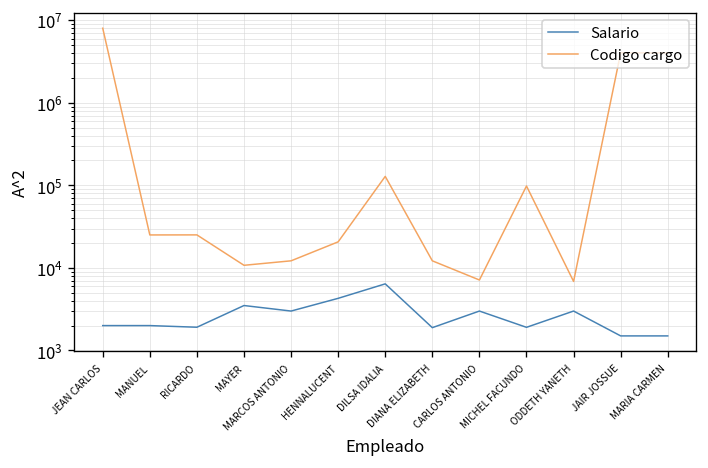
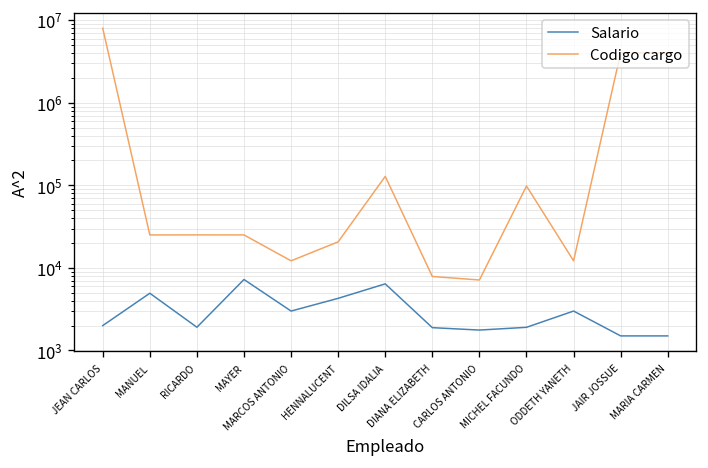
  {
    "Salario": {
      "JEAN CARLOS": 2000,
-     "MANUEL": 2000,
+     "MANUEL": 5000,
      "RICARDO": 1900,
-     "MAYER": 4000,
+     "MAYER": 7000,
      "MARCOS ANTONIO": 3000,
      "HENNALUCENT": 4000,
      "DILSA IDALIA": 6000,
      "DIANA ELIZABETH": 1900,
-     "CARLOS ANTONIO": 3000,
+     "CARLOS ANTONIO": 1800,
      "MICHEL FACUNDO": 1900,
      "ODDETH YANETH": 3000,
      "JAIR JOSSUE": 1500,
      "MARIA CARMEN": 1500
    },
    "Codigo cargo": {
      "JEAN CARLOS": 8000000,
      "MANUEL": 25000,
      "RICARDO": 25000,
-     "MAYER": 11000,
+     "MAYER": 25000,
      "MARCOS ANTONIO": 12000,
      "HENNALUCENT": 21000,
      "DILSA IDALIA": 130000,
-     "DIANA ELIZABETH": 12000,
+     "DIANA ELIZABETH": 8000,
      "CARLOS ANTONIO": 7000,
      "MICHEL FACUNDO": 100000,
-     "ODDETH YANETH": 7000
+     "ODDETH YANETH": 12000
    }
  }
